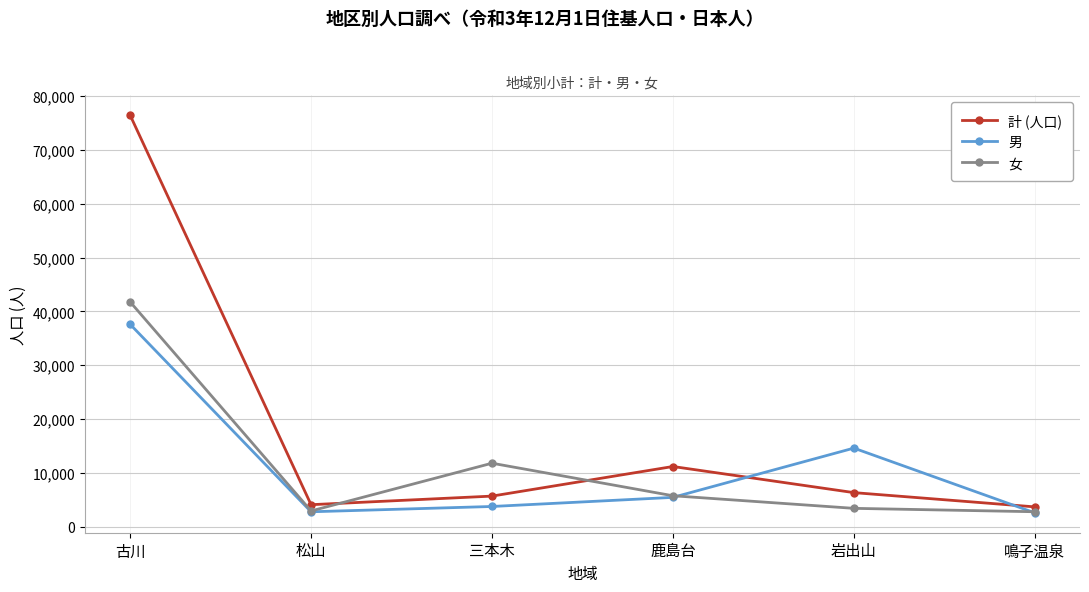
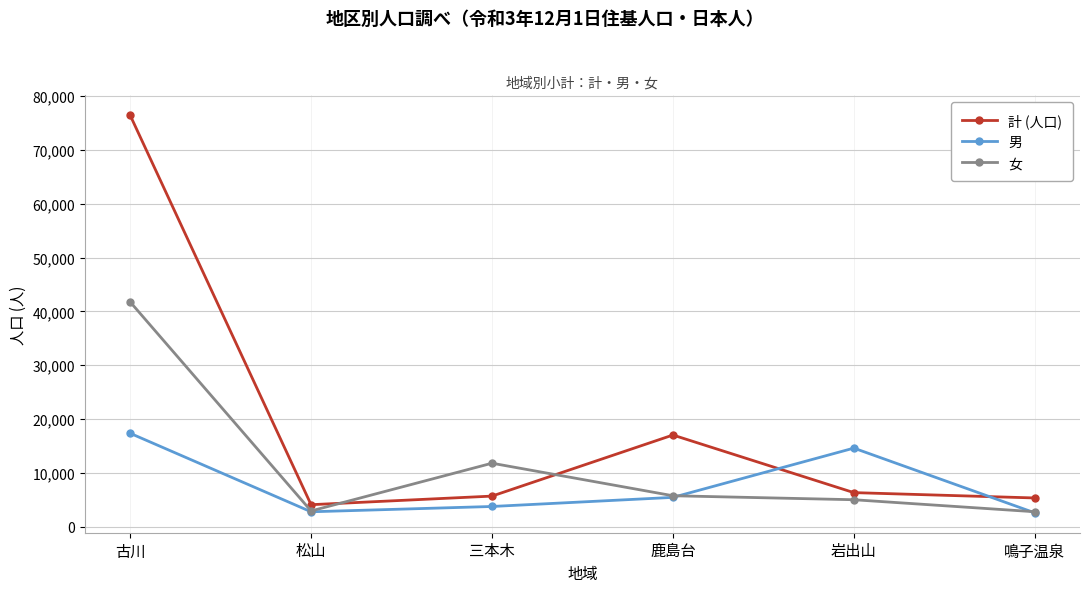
  {
    "計 (人口)": {
      "古川": "76,000",
      "松山": "4,000",
      "三本木": "6,000",
-     "鹿島台": "11,000",
+     "鹿島台": "17,000",
      "岩出山": "6,000",
-     "鳴子温泉": "4,000"
+     "鳴子温泉": "5,000"
    },
    "男": {
-     "古川": "38,000",
+     "古川": "17,000",
      "三本木": "4,000",
      "岩出山": "15,000"
    },
    "女": {
      "古川": "42,000",
      "三本木": "12,000",
-     "岩出山": "3,000"
+     "岩出山": "5,000"
    }
  }
